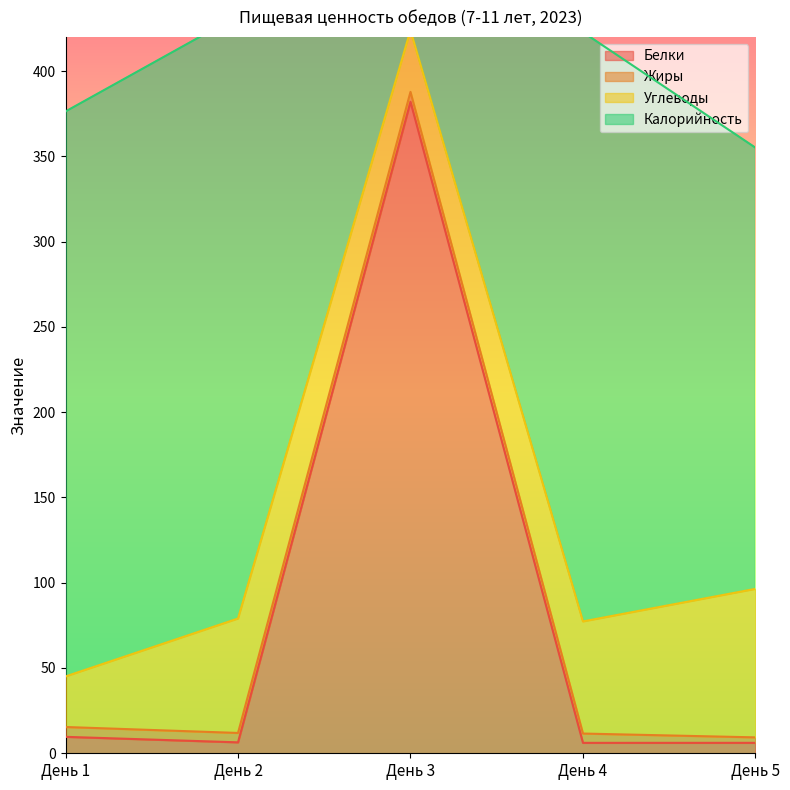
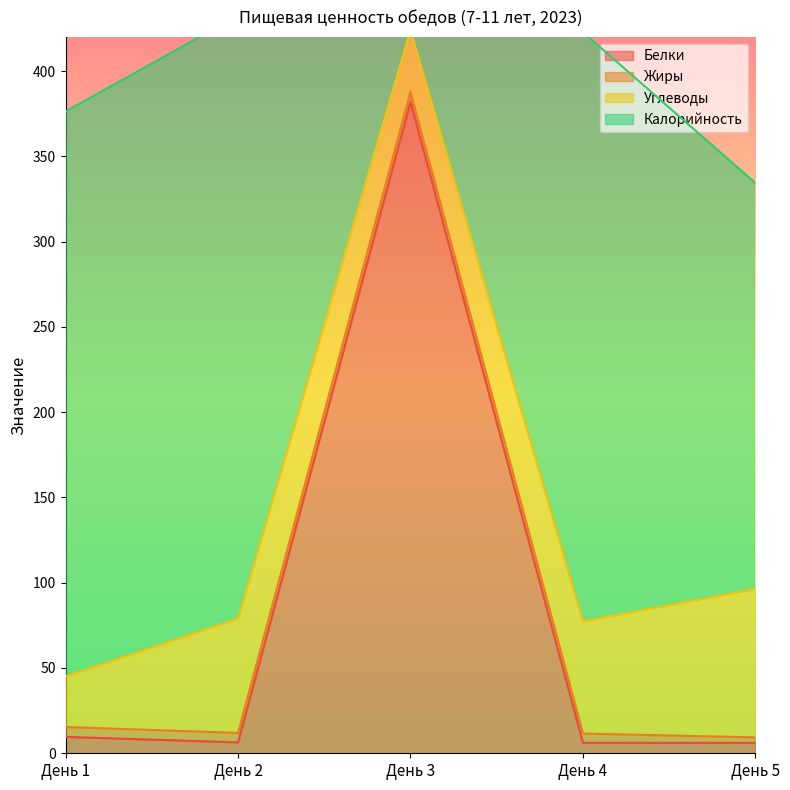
  {
    "Углеводы": {
      "День 1": 30,
      "День 2": 67,
      "День 4": 66,
      "День 5": 87
    },
    "Калорийность": {
      "День 1": 331,
-     "День 5": 259
+     "День 5": 238
    }
  }
